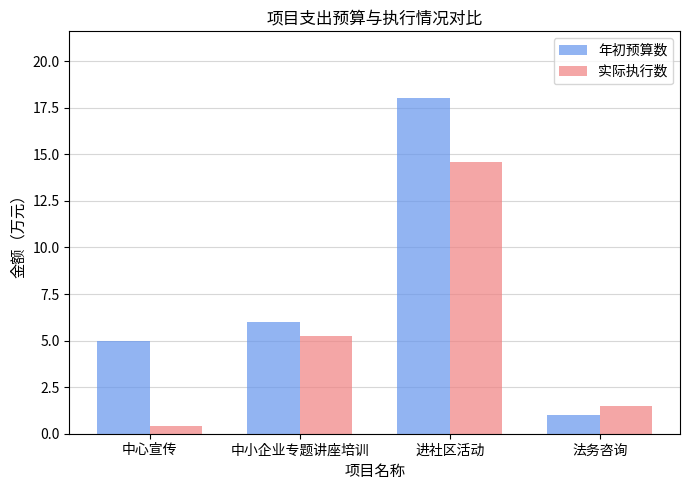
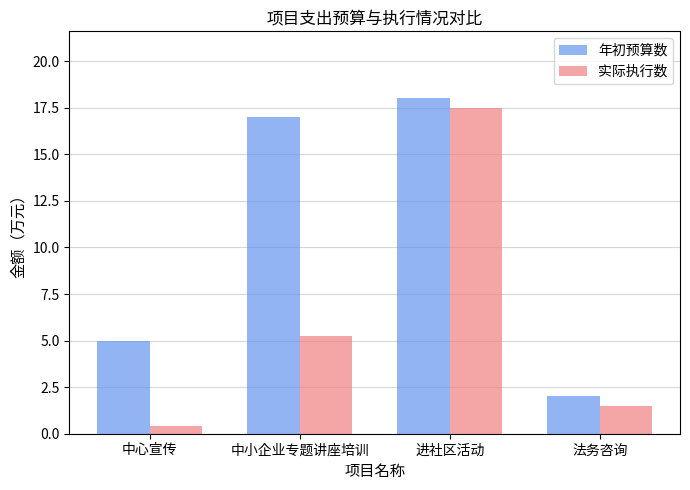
  {
    "年初预算数": {
      "中心宣传": 5,
-     "中小企业专题讲座培训": 6,
+     "中小企业专题讲座培训": 17,
      "进社区活动": 18,
-     "法务咨询": 1
+     "法务咨询": 2
    },
    "实际执行数": {
      "中心宣传": 0.4,
      "中小企业专题讲座培训": 5.3,
-     "进社区活动": 14.6,
+     "进社区活动": 17.5,
      "法务咨询": 1.5
    }
  }
